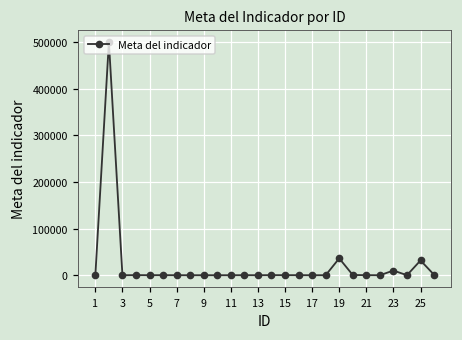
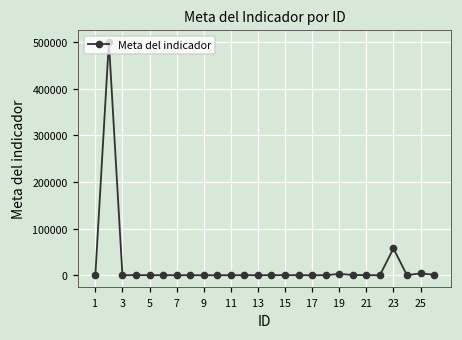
  {
    "1": 0,
    "3": 0,
    "5": 0,
    "7": 0,
    "9": 0,
    "11": 0,
    "13": 0,
    "15": 0,
    "17": 0,
-   "19": 40000,
+   "19": 0,
    "21": 0,
-   "23": 10000,
-   "25": 30000
+   "23": 60000,
+   "25": 0
  }
